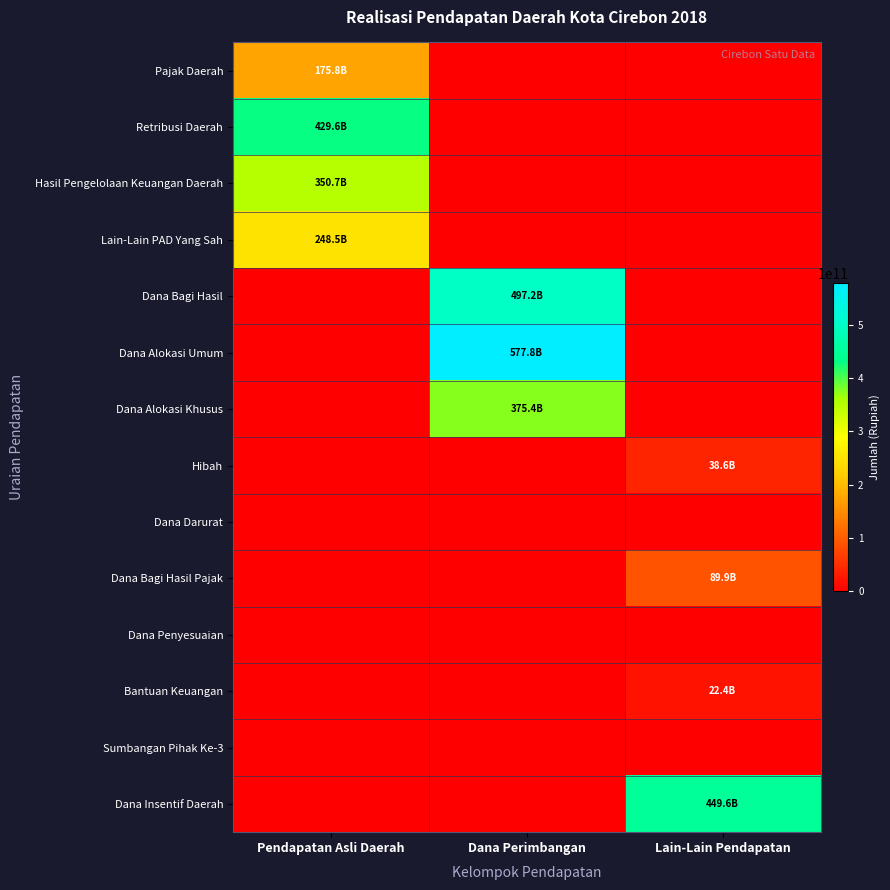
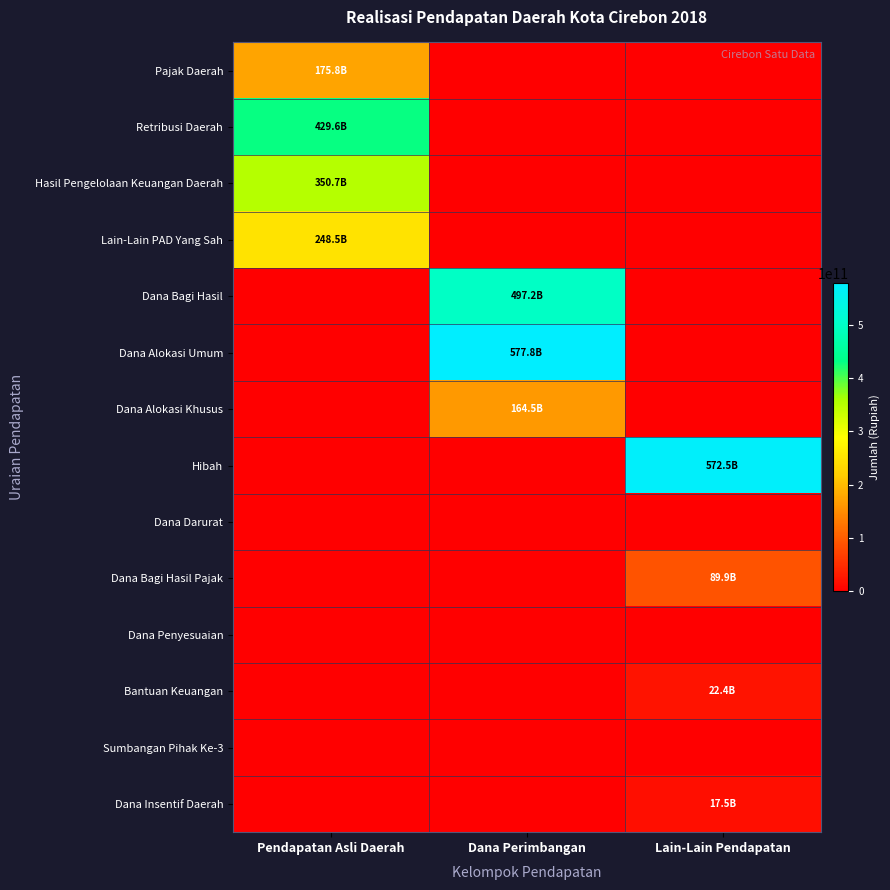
  {
    "Pajak Daerah": {
      "Pendapatan Asli Daerah": "175.8B"
    },
    "Retribusi Daerah": {
      "Pendapatan Asli Daerah": "429.6B"
    },
    "Hasil Pengelolaan Keuangan Daerah": {
      "Pendapatan Asli Daerah": "350.7B"
    },
    "Lain-Lain PAD Yang Sah": {
      "Pendapatan Asli Daerah": "248.5B"
    },
    "Dana Bagi Hasil": {
      "Dana Perimbangan": "497.2B"
    },
    "Dana Alokasi Umum": {
      "Dana Perimbangan": "577.8B"
    },
    "Dana Alokasi Khusus": {
-     "Dana Perimbangan": "375.4B"
+     "Dana Perimbangan": "164.5B"
    },
    "Hibah": {
-     "Lain-Lain Pendapatan": "38.6B"
+     "Lain-Lain Pendapatan": "572.5B"
    },
    "Dana Bagi Hasil Pajak": {
      "Lain-Lain Pendapatan": "89.9B"
    },
    "Bantuan Keuangan": {
      "Lain-Lain Pendapatan": "22.4B"
    },
    "Dana Insentif Daerah": {
-     "Lain-Lain Pendapatan": "449.6B"
+     "Lain-Lain Pendapatan": "17.5B"
    }
  }
